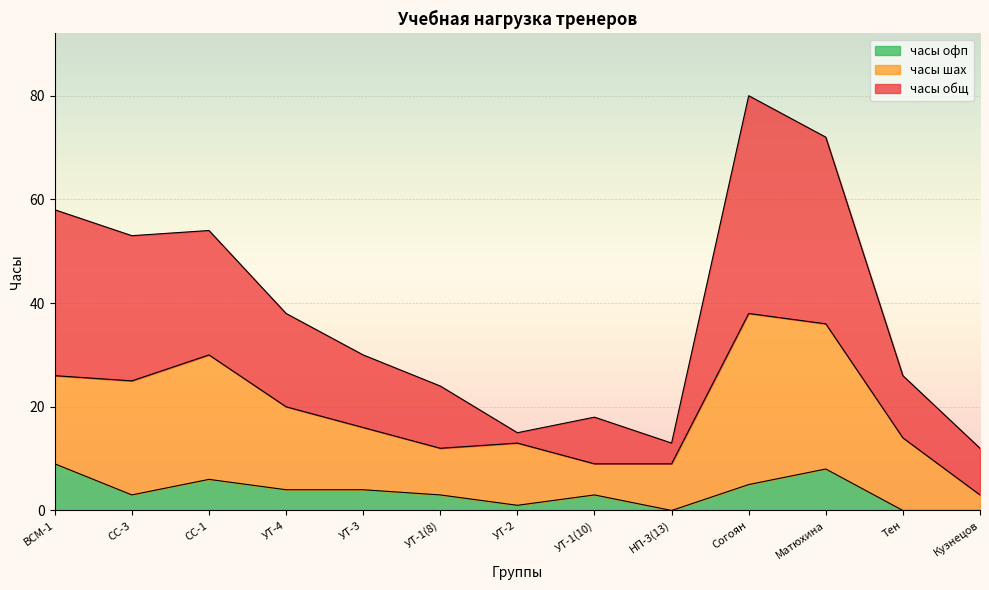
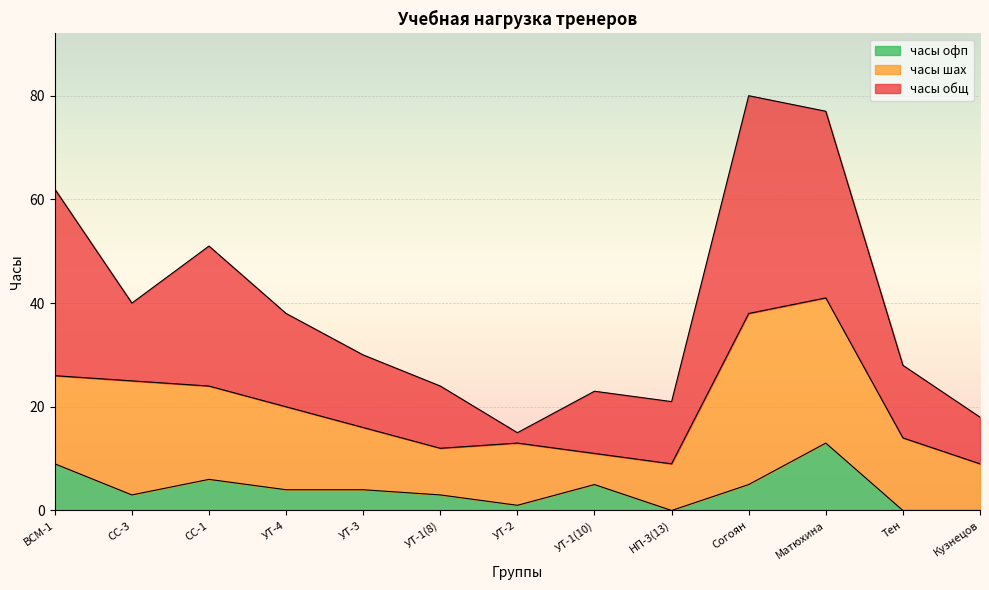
  {
    "часы офп": {
      "ВСМ-1": 9,
      "СС-3": 3,
      "СС-1": 6,
      "УТ-4": 4,
      "УТ-3": 4,
      "УТ-1(8)": 3,
      "УТ-2": 1,
-     "УТ-1(10)": 3,
+     "УТ-1(10)": 5,
      "НП-3(13)": 0,
      "Согоян": 5,
-     "Матюхина": 8,
+     "Матюхина": 13,
      "Тен": 0,
      "Кузнецов": 0
    },
    "часы шах": {
      "ВСМ-1": 17,
      "СС-3": 22,
-     "СС-1": 24,
+     "СС-1": 18,
      "УТ-4": 16,
      "УТ-3": 12,
      "УТ-1(8)": 9,
      "УТ-2": 12,
      "УТ-1(10)": 6,
      "НП-3(13)": 9,
      "Согоян": 33,
      "Матюхина": 28,
      "Тен": 14,
-     "Кузнецов": 3
+     "Кузнецов": 9
    },
    "часы общ": {
-     "ВСМ-1": 32,
-     "СС-3": 28,
-     "СС-1": 24,
+     "ВСМ-1": 36,
+     "СС-3": 15,
+     "СС-1": 27,
      "УТ-4": 18,
      "УТ-3": 14,
      "УТ-1(8)": 12,
      "УТ-2": 2,
-     "УТ-1(10)": 9,
-     "НП-3(13)": 4,
+     "УТ-1(10)": 12,
+     "НП-3(13)": 12,
      "Согоян": 42,
      "Матюхина": 36,
-     "Тен": 12,
+     "Тен": 14,
      "Кузнецов": 9
    }
  }
